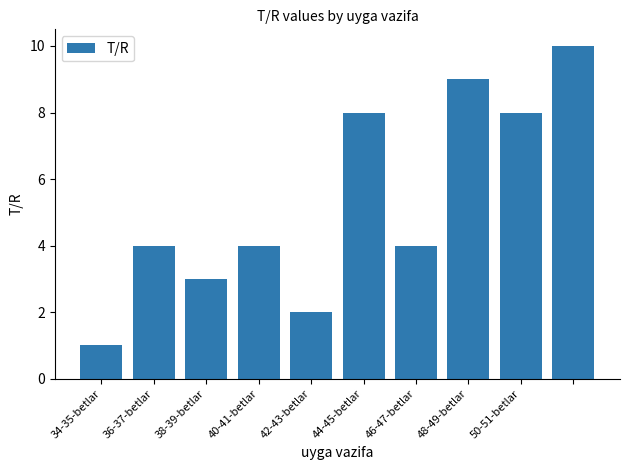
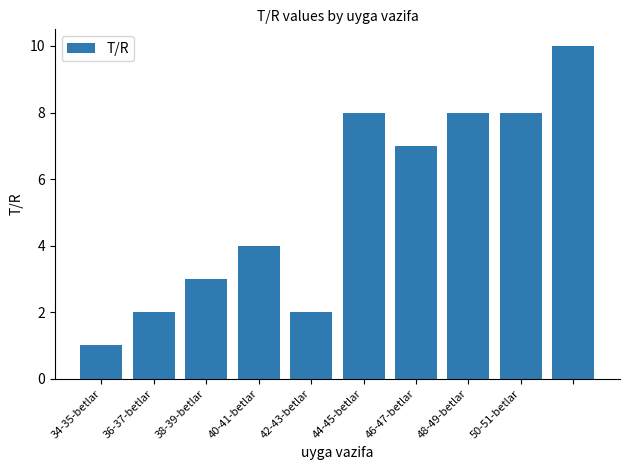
  {
    "34-35-betlar": 1,
-   "36-37-betlar": 4,
+   "36-37-betlar": 2,
    "38-39-betlar": 3,
    "40-41-betlar": 4,
    "42-43-betlar": 2,
    "44-45-betlar": 8,
-   "46-47-betlar": 4,
-   "48-49-betlar": 9,
+   "46-47-betlar": 7,
+   "48-49-betlar": 8,
    "50-51-betlar": 8
  }
